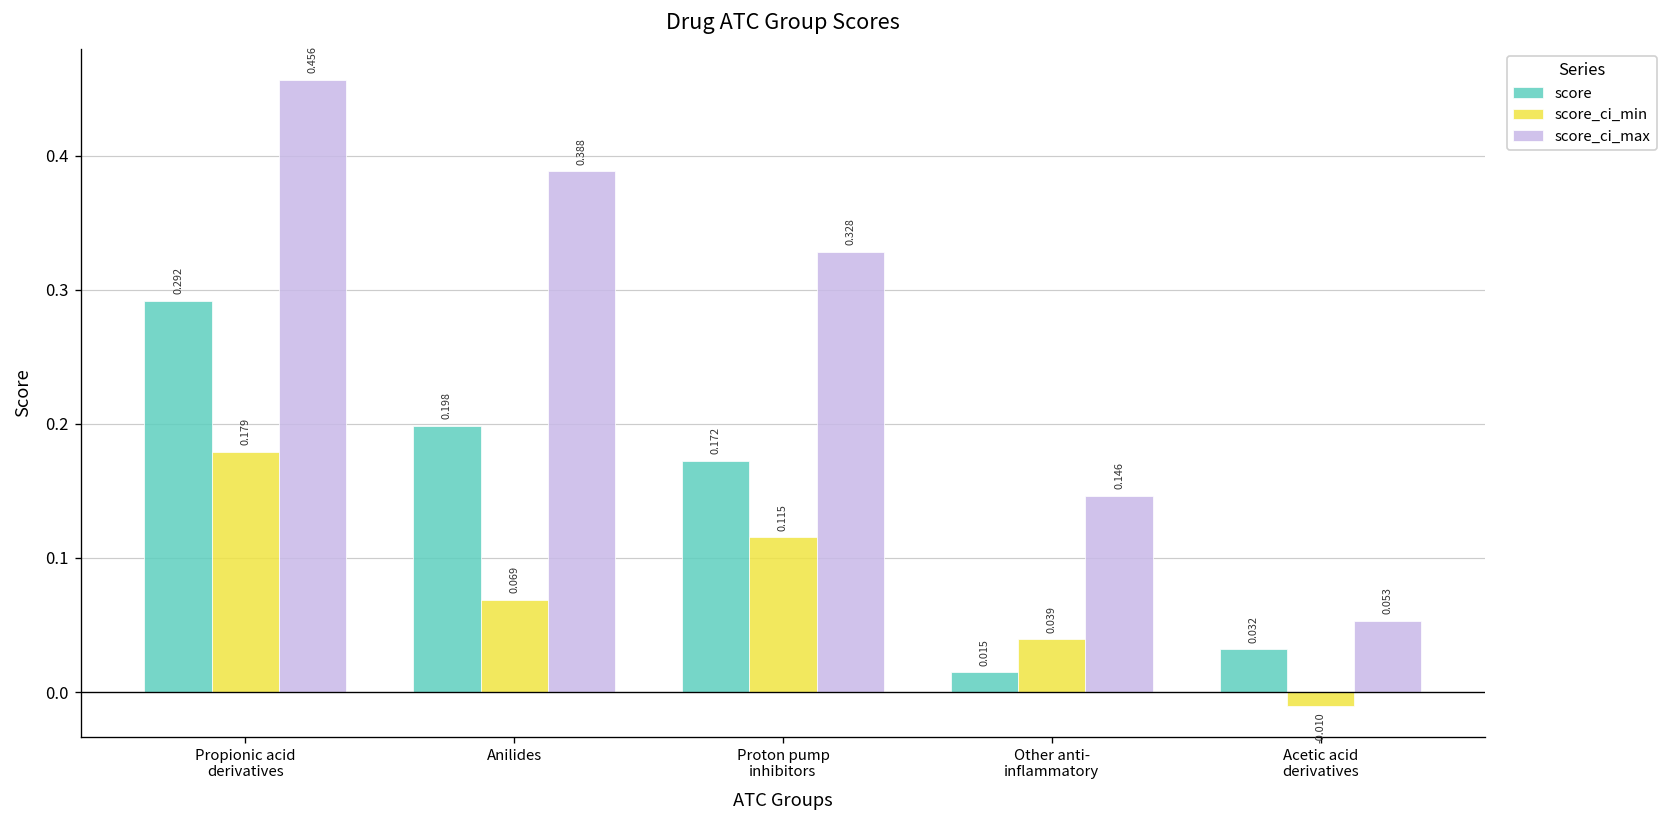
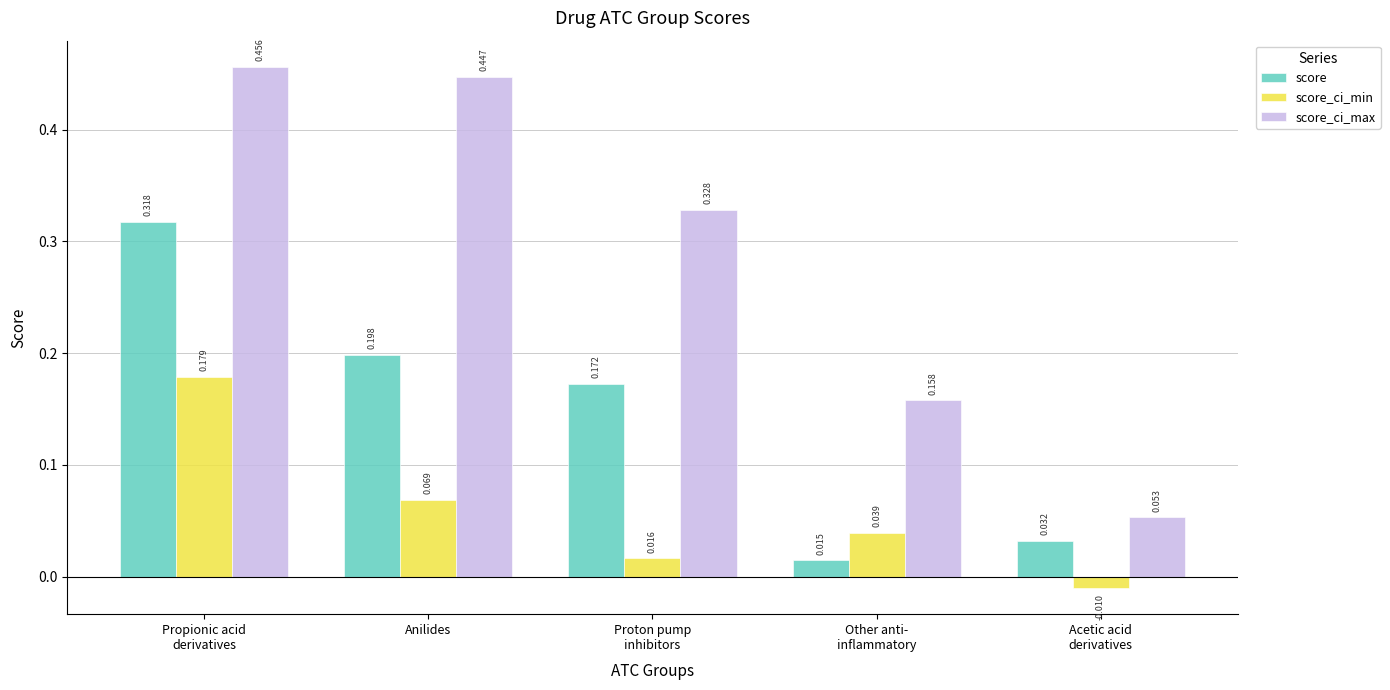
  {
    "score": {
-     "Propionic acid derivatives": 0.292,
+     "Propionic acid derivatives": 0.318,
      "Anilides": 0.198,
      "Proton pump inhibitors": 0.172,
      "Other anti- inflammatory": 0.015,
      "Acetic acid derivatives": 0.032
    },
    "score_ci_min": {
      "Propionic acid derivatives": 0.179,
      "Anilides": 0.069,
-     "Proton pump inhibitors": 0.115,
+     "Proton pump inhibitors": 0.016,
      "Other anti- inflammatory": 0.039,
      "Acetic acid derivatives": -0.010
    },
    "score_ci_max": {
      "Propionic acid derivatives": 0.456,
-     "Anilides": 0.388,
+     "Anilides": 0.447,
      "Proton pump inhibitors": 0.328,
-     "Other anti- inflammatory": 0.146,
+     "Other anti- inflammatory": 0.158,
      "Acetic acid derivatives": 0.053
    }
  }
